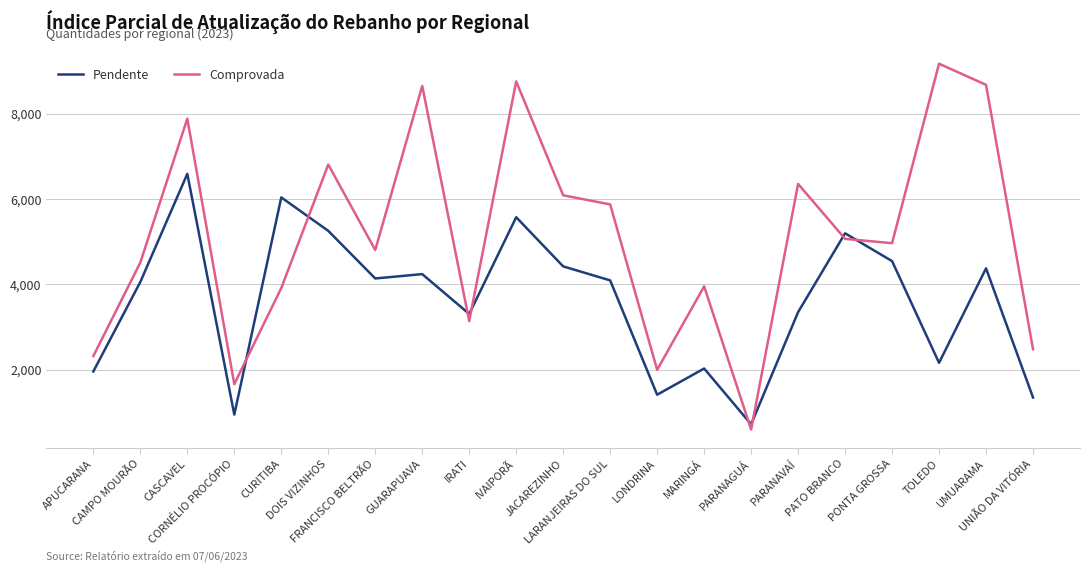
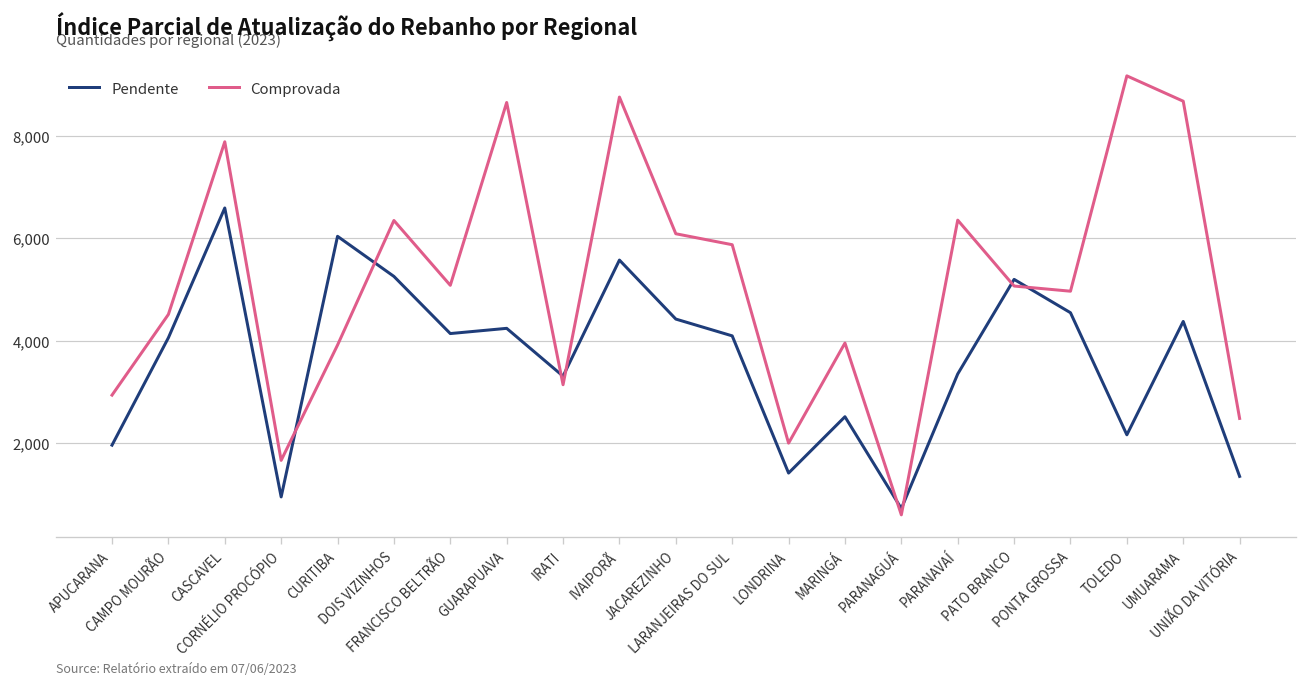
  {
    "Pendente": {
      "APUCARANA": "2,000",
      "CAMPO MOURÃO": "4,100",
      "CASCAVEL": "6,600",
      "CORNÉLIO PROCÓPIO": "1,000",
      "CURITIBA": "6,000",
      "DOIS VIZINHOS": "5,300",
      "FRANCISCO BELTRÃO": "4,100",
      "GUARAPUAVA": "4,200",
      "IRATI": "3,300",
      "IVAIPORÃ": "5,600",
      "JACAREZINHO": "4,400",
      "LARANJEIRAS DO SUL": "4,100",
      "LONDRINA": "1,400",
-     "MARINGÁ": "2,000",
+     "MARINGÁ": "2,500",
      "PARANAGUÁ": "700",
      "PARANAVAÍ": "3,400",
      "PATO BRANCO": "5,200",
      "PONTA GROSSA": "4,500",
      "TOLEDO": "2,200",
      "UMUARAMA": "4,400",
      "UNIÃO DA VITÓRIA": "1,400"
    },
    "Comprovada": {
-     "APUCARANA": "2,300",
+     "APUCARANA": "2,900",
      "CAMPO MOURÃO": "4,500",
      "CASCAVEL": "7,900",
      "CORNÉLIO PROCÓPIO": "1,700",
      "CURITIBA": "3,900",
-     "DOIS VIZINHOS": "6,800",
-     "FRANCISCO BELTRÃO": "4,800",
+     "DOIS VIZINHOS": "6,300",
+     "FRANCISCO BELTRÃO": "5,100",
      "GUARAPUAVA": "8,700",
      "IRATI": "3,100",
      "IVAIPORÃ": "8,800",
      "JACAREZINHO": "6,100",
      "LARANJEIRAS DO SUL": "5,900",
      "LONDRINA": "2,000",
      "MARINGÁ": "4,000",
      "PARANAGUÁ": "600",
      "PARANAVAÍ": "6,400",
      "PATO BRANCO": "5,100",
      "PONTA GROSSA": "5,000",
      "TOLEDO": "9,200",
      "UMUARAMA": "8,700",
      "UNIÃO DA VITÓRIA": "2,500"
    }
  }
